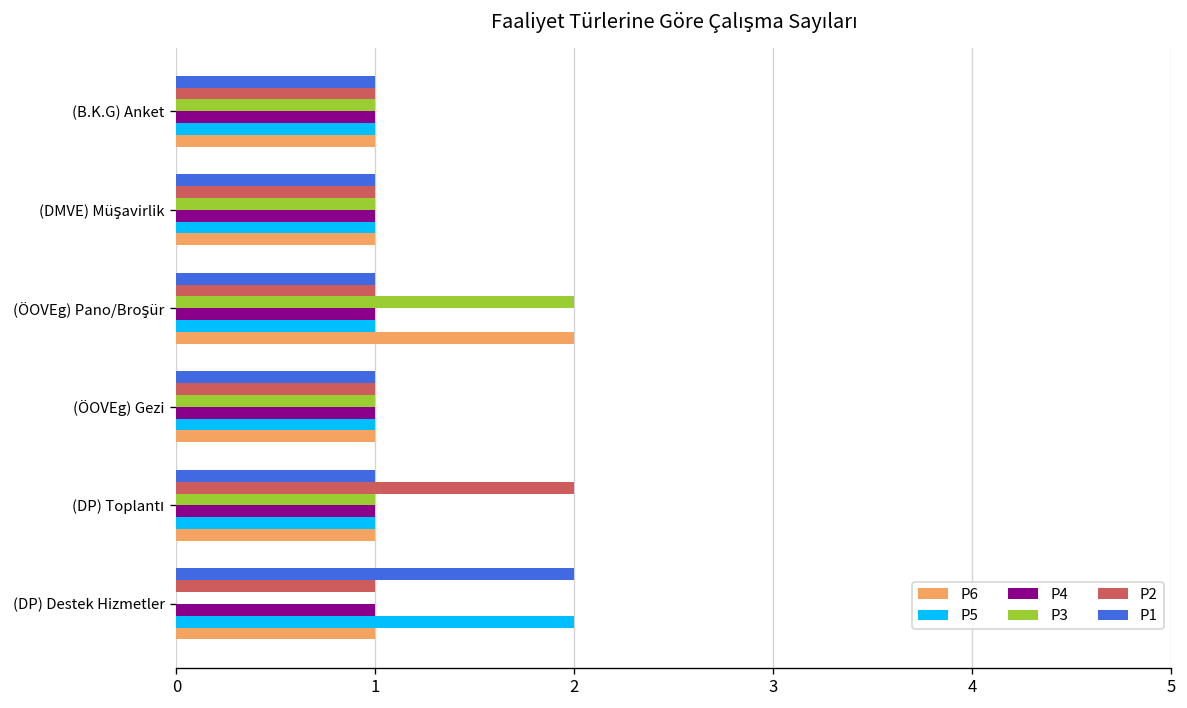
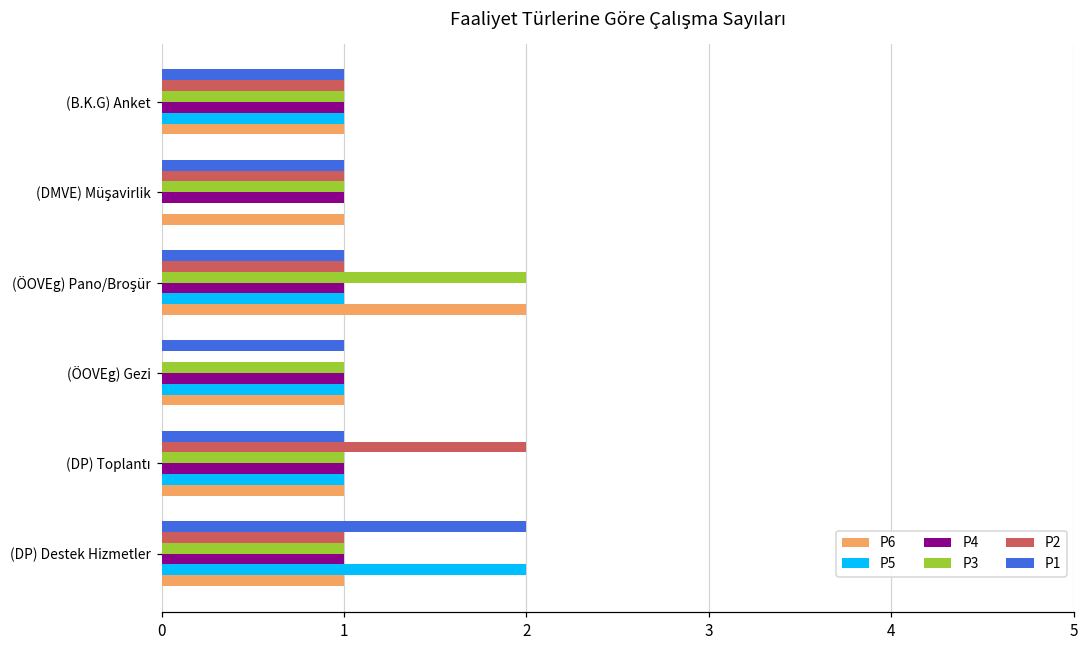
  {
    "P6": {
      "(B.K.G) Anket": 1,
      "(DMVE) Müşavirlik": 1,
      "(ÖOVEg) Pano/Broşür": 2,
      "(ÖOVEg) Gezi": 1,
      "(DP) Toplantı": 1,
      "(DP) Destek Hizmetler": 1
    },
    "P5": {
      "(B.K.G) Anket": 1,
-     "(DMVE) Müşavirlik": 1,
+     "(DMVE) Müşavirlik": 0,
      "(ÖOVEg) Pano/Broşür": 1,
      "(ÖOVEg) Gezi": 1,
      "(DP) Toplantı": 1,
      "(DP) Destek Hizmetler": 2
    },
    "P4": {
      "(B.K.G) Anket": 1,
      "(DMVE) Müşavirlik": 1,
      "(ÖOVEg) Pano/Broşür": 1,
      "(ÖOVEg) Gezi": 1,
      "(DP) Toplantı": 1,
      "(DP) Destek Hizmetler": 1
    },
    "P3": {
      "(B.K.G) Anket": 1,
      "(DMVE) Müşavirlik": 1,
      "(ÖOVEg) Pano/Broşür": 2,
      "(ÖOVEg) Gezi": 1,
      "(DP) Toplantı": 1,
-     "(DP) Destek Hizmetler": 0
+     "(DP) Destek Hizmetler": 1
    },
    "P2": {
      "(B.K.G) Anket": 1,
      "(DMVE) Müşavirlik": 1,
      "(ÖOVEg) Pano/Broşür": 1,
-     "(ÖOVEg) Gezi": 1,
+     "(ÖOVEg) Gezi": 0,
      "(DP) Toplantı": 2,
      "(DP) Destek Hizmetler": 1
    },
    "P1": {
      "(B.K.G) Anket": 1,
      "(DMVE) Müşavirlik": 1,
      "(ÖOVEg) Pano/Broşür": 1,
      "(ÖOVEg) Gezi": 1,
      "(DP) Toplantı": 1,
      "(DP) Destek Hizmetler": 2
    }
  }
